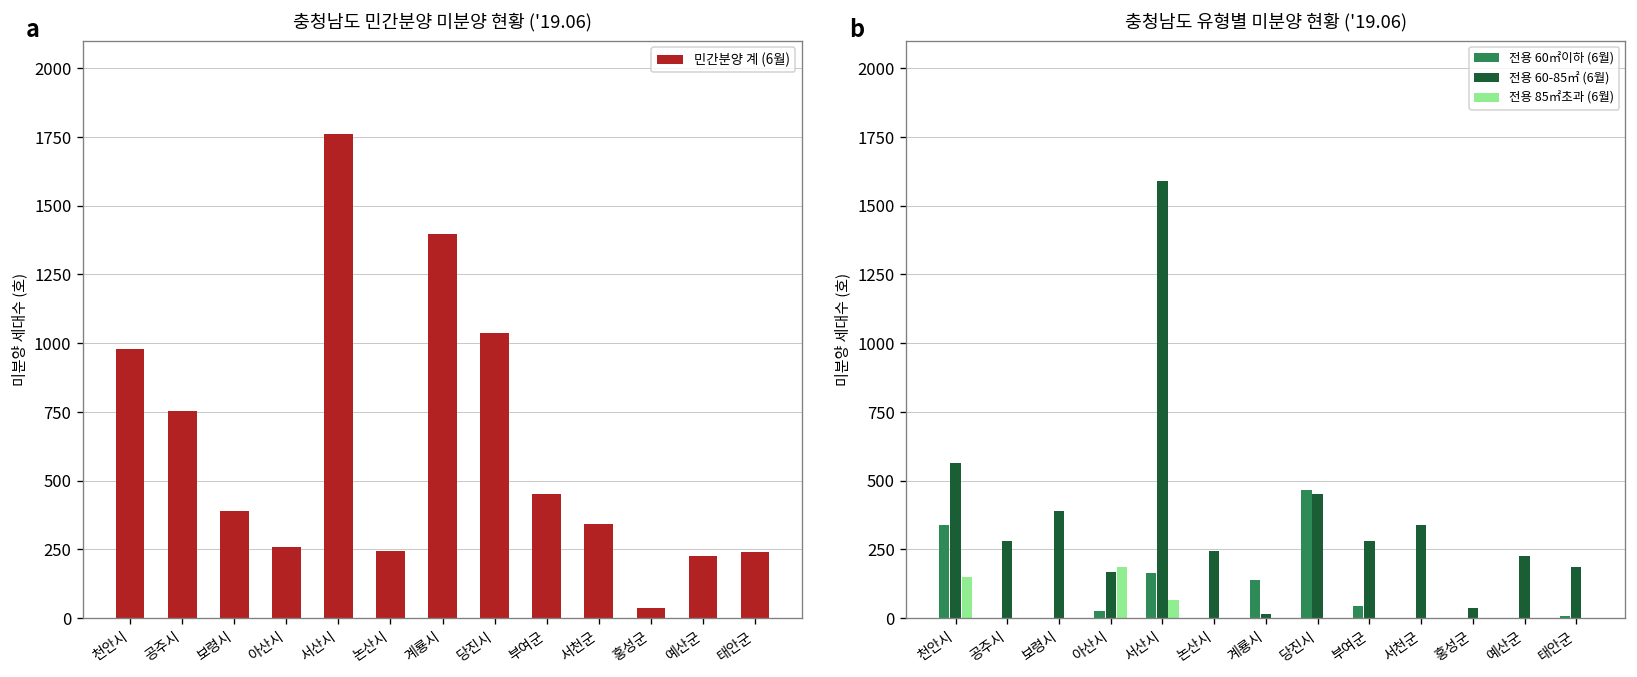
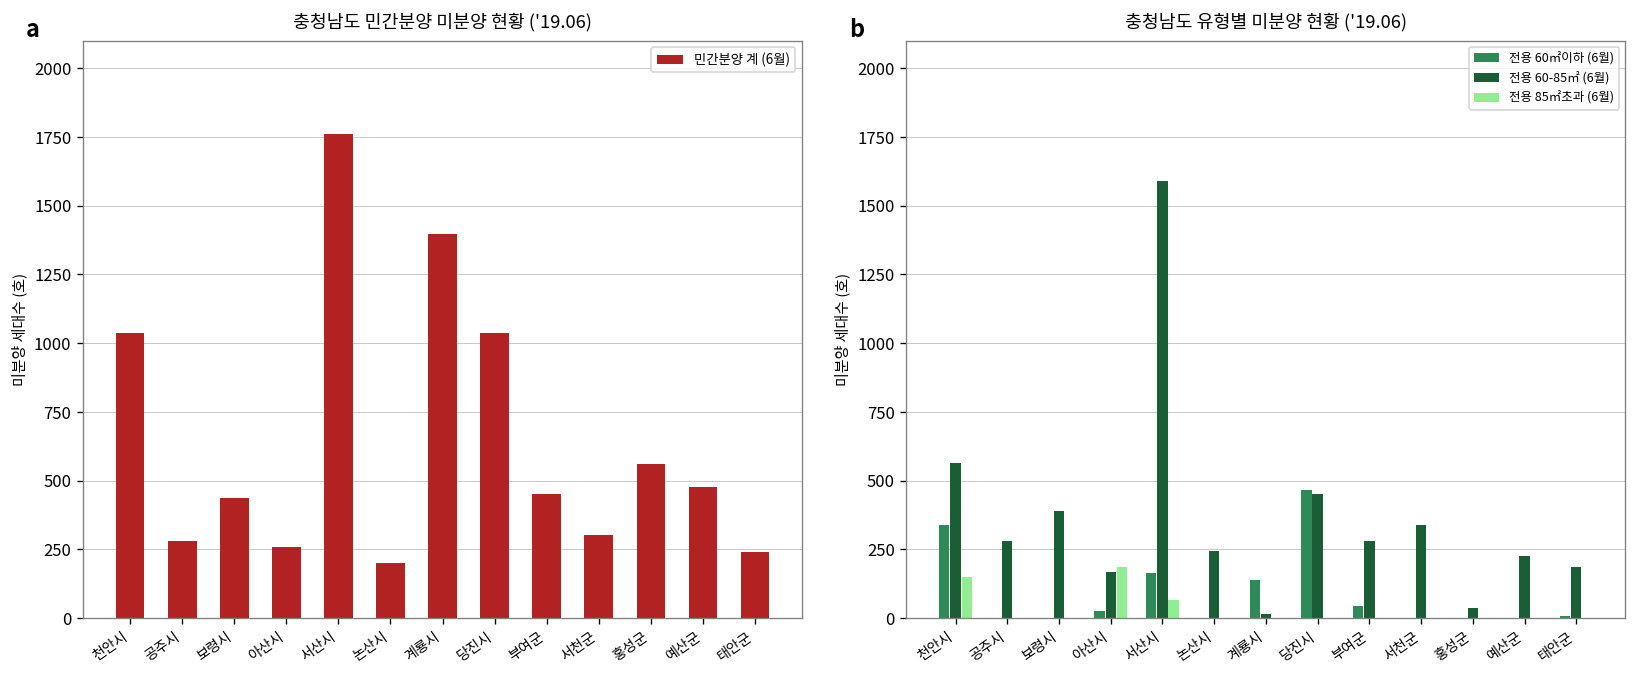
  {
    "충청남도 민간분양 미분양 현황 ('19.06)": {
-     "천안시": 980,
-     "공주시": 750,
-     "보령시": 390,
+     "천안시": 1040,
+     "공주시": 280,
+     "보령시": 440,
      "아산시": 260,
      "서산시": 1760,
-     "논산시": 240,
+     "논산시": 200,
      "계룡시": 1400,
      "당진시": 1040,
      "부여군": 450,
-     "서천군": 340,
-     "홍성군": 40,
-     "예산군": 220,
+     "서천군": 300,
+     "홍성군": 560,
+     "예산군": 480,
      "태안군": 240
    },
    "충청남도 유형별 미분양 현황 ('19.06)": {
      "전용 85㎡초과 (6월)": {
        "천안시": 150,
        "공주시": 0,
        "보령시": 0,
        "아산시": 190,
        "서산시": 60,
        "논산시": 0,
        "계룡시": 0,
        "당진시": 0,
        "부여군": 0,
        "서천군": 0,
        "홍성군": 0,
        "예산군": 0,
        "태안군": 0
      }
    }
  }
